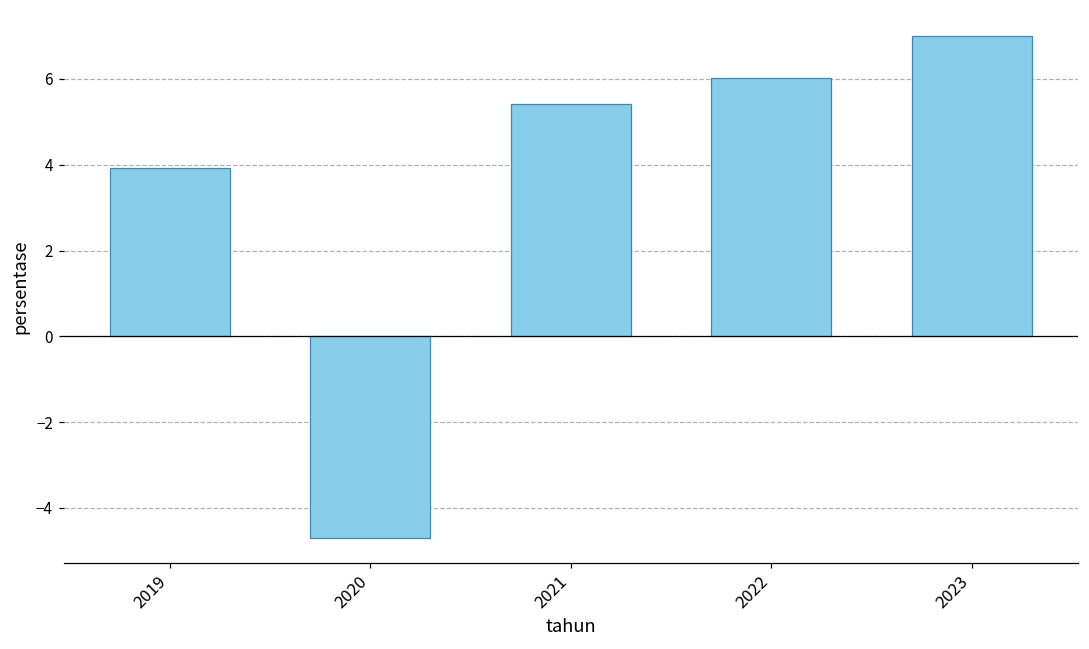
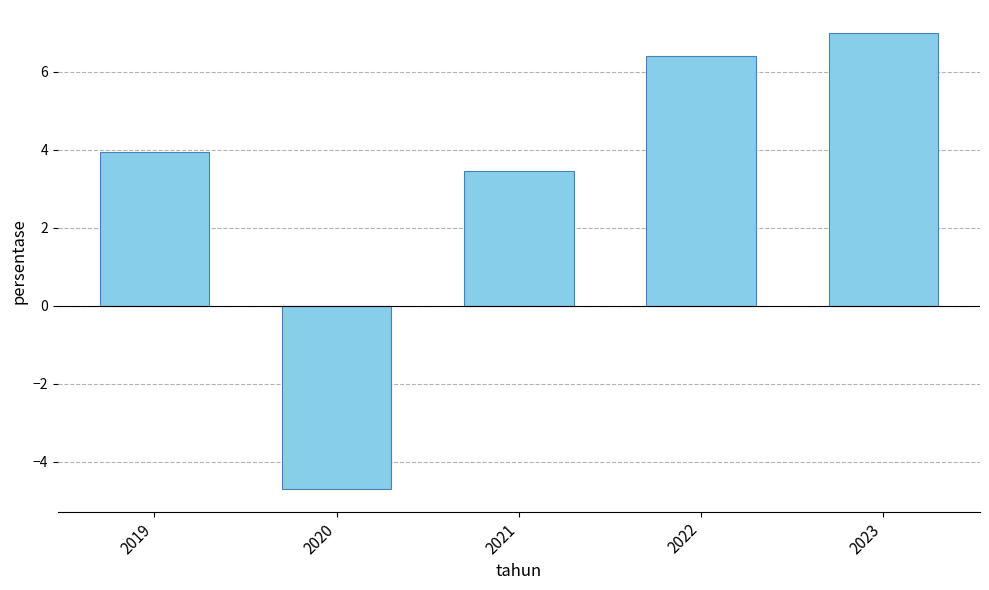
  {
    "2019": 3.9,
    "2020": -4.7,
-   "2021": 5.4,
-   "2022": 6.0,
+   "2021": 3.5,
+   "2022": 6.4,
    "2023": 7.0
  }
